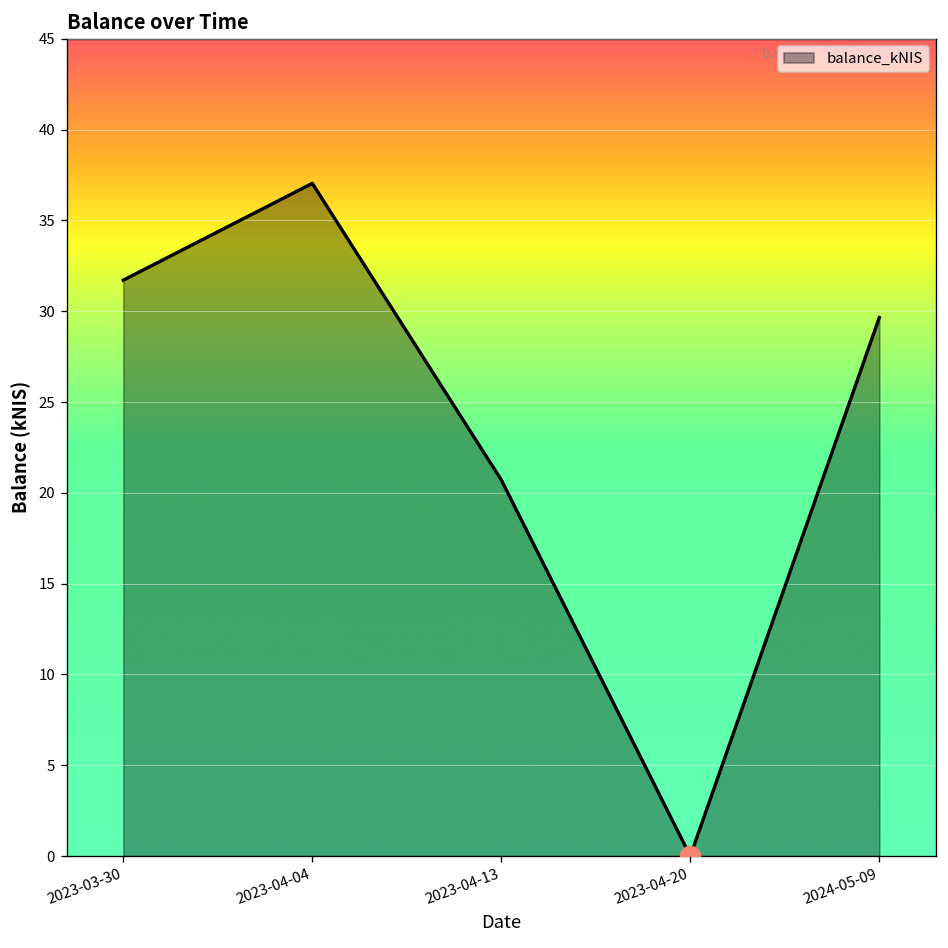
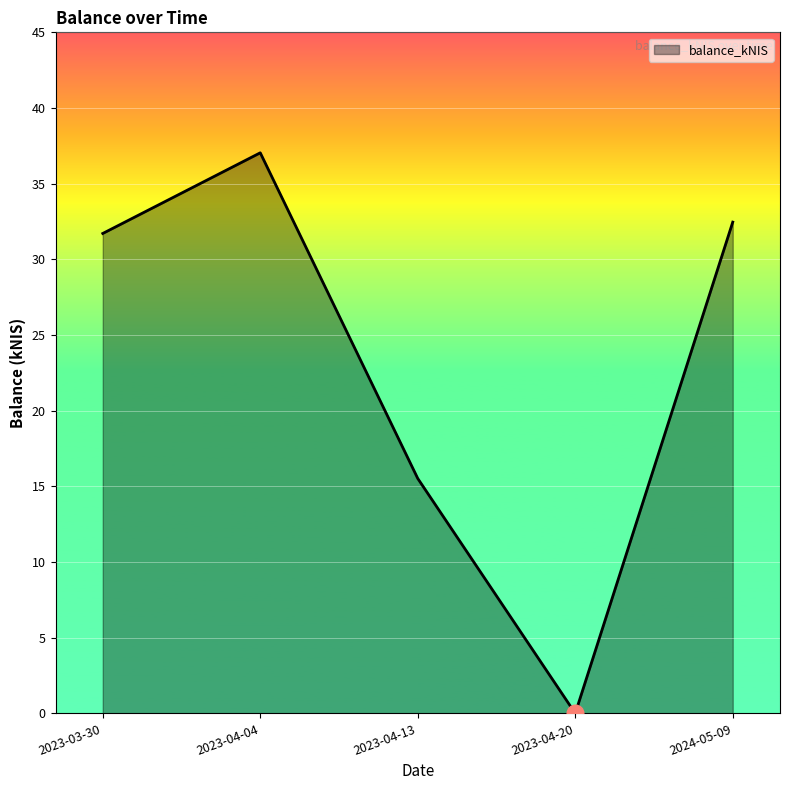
  {
    "balance_kNIS": {
      "2023-03-30": 31.7,
      "2023-04-04": 37.0,
-     "2023-04-13": 20.7,
-     "2024-05-09": 29.7
+     "2023-04-13": 15.5,
+     "2024-05-09": 32.5
    }
  }
